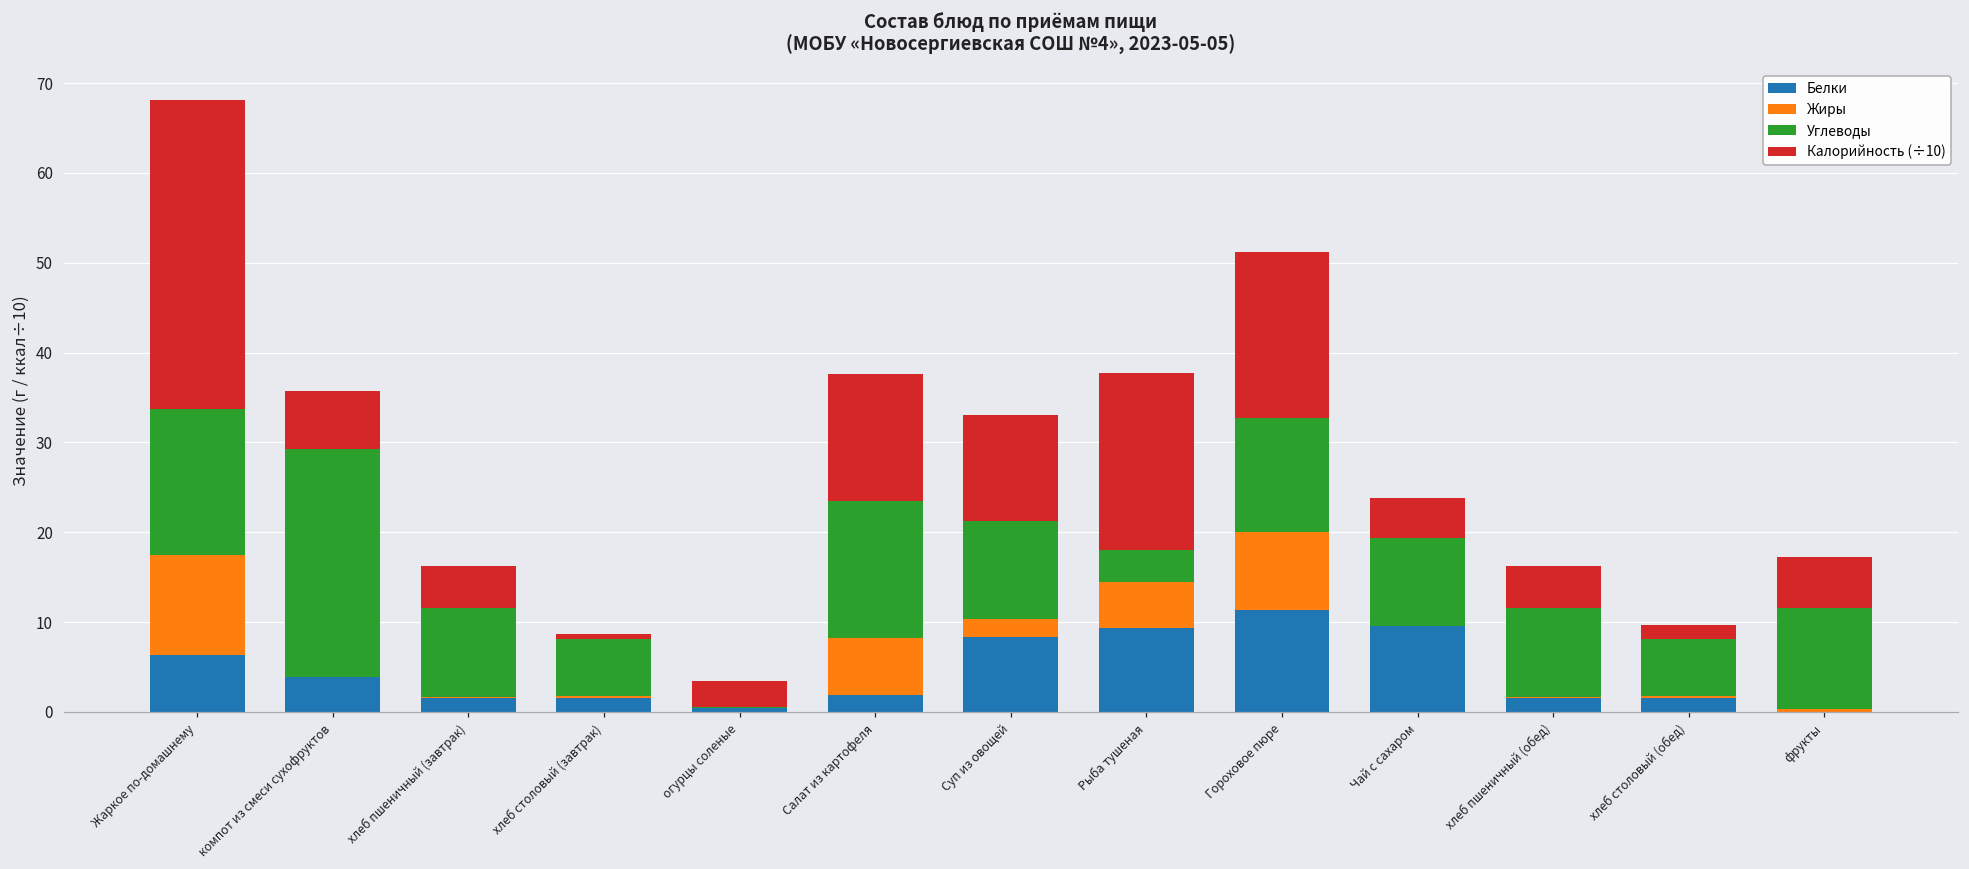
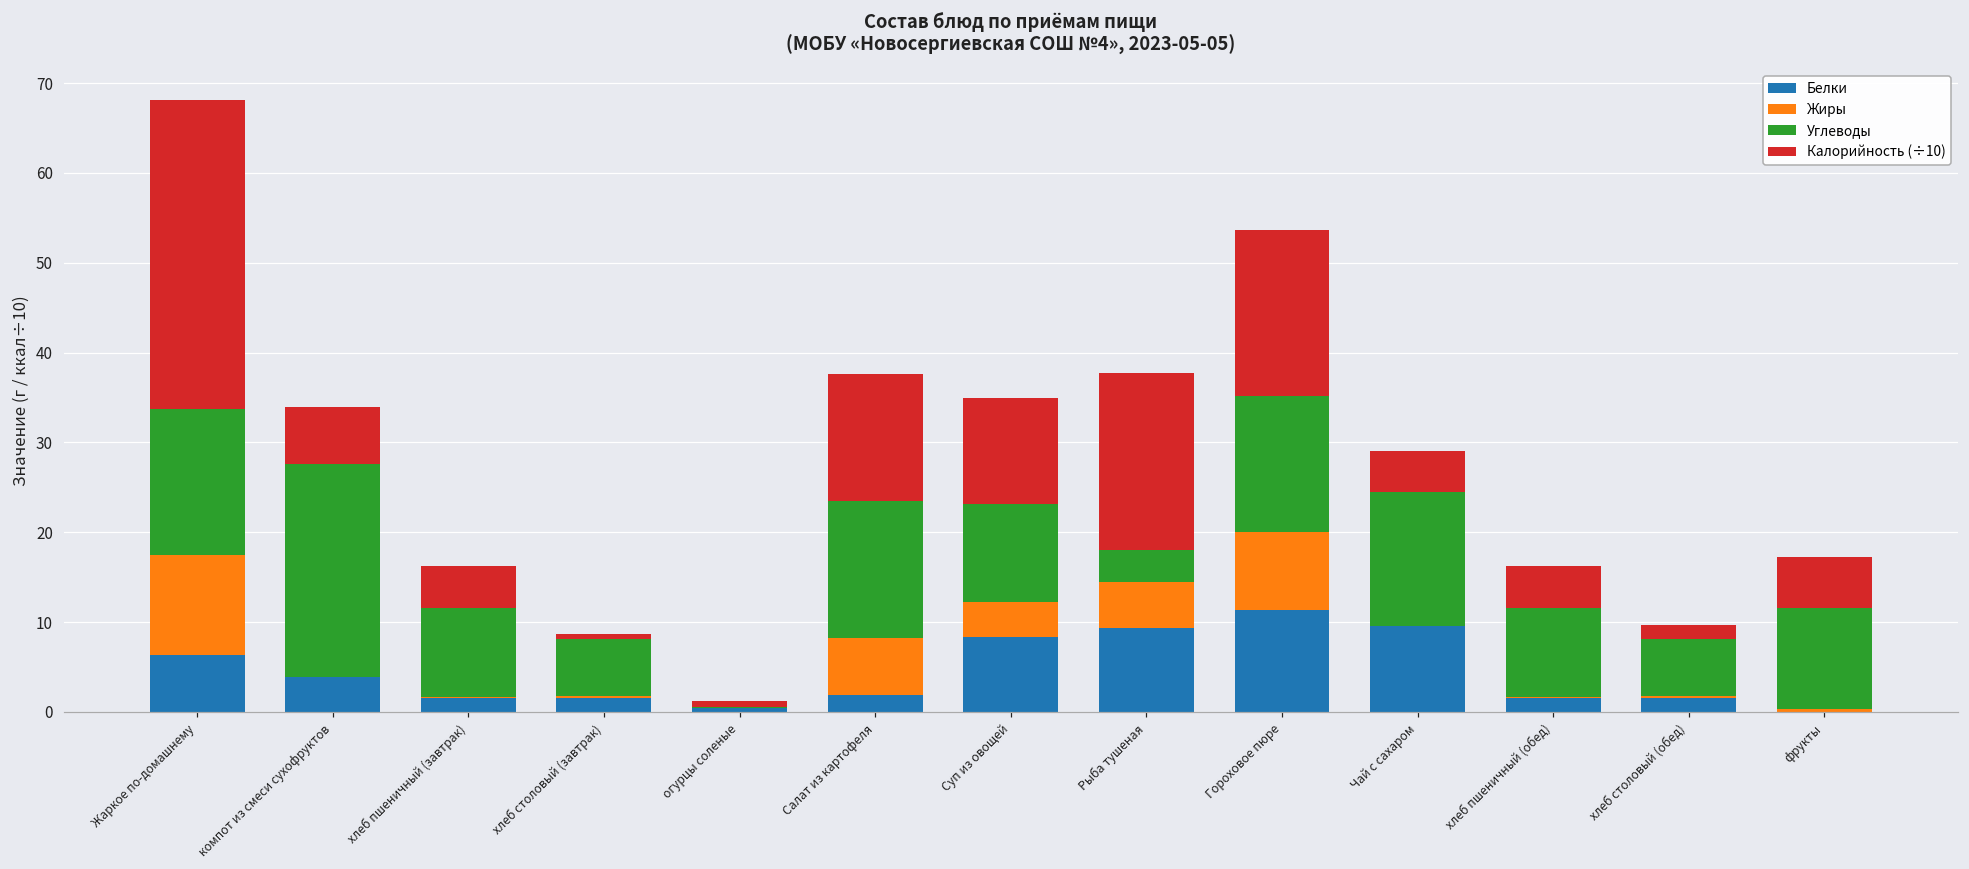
  {
    "Белки": {
      "Жаркое по-домашнему": 6,
      "компот из смеси сухофруктов": 4,
      "хлеб пшеничный (завтрак)": 2,
      "хлеб столовый (завтрак)": 2,
      "огурцы соленые": 0,
      "Салат из картофеля": 2,
      "Суп из овощей": 8,
      "Рыба тушеная": 9,
      "Гороховое пюре": 11,
      "Чай с сахаром": 10,
      "хлеб пшеничный (обед)": 2,
      "хлеб столовый (обед)": 2,
      "фрукты": 0
    },
    "Жиры": {
      "Жаркое по-домашнему": 11,
      "компот из смеси сухофруктов": 0,
      "Салат из картофеля": 6,
-     "Суп из овощей": 2,
+     "Суп из овощей": 4,
      "Рыба тушеная": 5,
      "Гороховое пюре": 9
    },
    "Углеводы": {
      "Жаркое по-домашнему": 16,
-     "компот из смеси сухофруктов": 25,
+     "компот из смеси сухофруктов": 24,
      "хлеб пшеничный (завтрак)": 10,
      "хлеб столовый (завтрак)": 6,
      "Салат из картофеля": 15,
      "Суп из овощей": 11,
      "Рыба тушеная": 4,
-     "Гороховое пюре": 13,
-     "Чай с сахаром": 10,
+     "Гороховое пюре": 15,
+     "Чай с сахаром": 15,
      "хлеб пшеничный (обед)": 10,
      "хлеб столовый (обед)": 6,
      "фрукты": 11
    },
    "Калорийность (÷10)": {
      "Жаркое по-домашнему": 34,
      "компот из смеси сухофруктов": 6,
      "хлеб пшеничный (завтрак)": 5,
      "хлеб столовый (завтрак)": 0,
-     "огурцы соленые": 3,
+     "огурцы соленые": 1,
      "Салат из картофеля": 14,
      "Суп из овощей": 12,
      "Рыба тушеная": 20,
      "Гороховое пюре": 18,
      "Чай с сахаром": 5,
      "хлеб пшеничный (обед)": 5,
      "хлеб столовый (обед)": 2,
      "фрукты": 6
    }
  }
